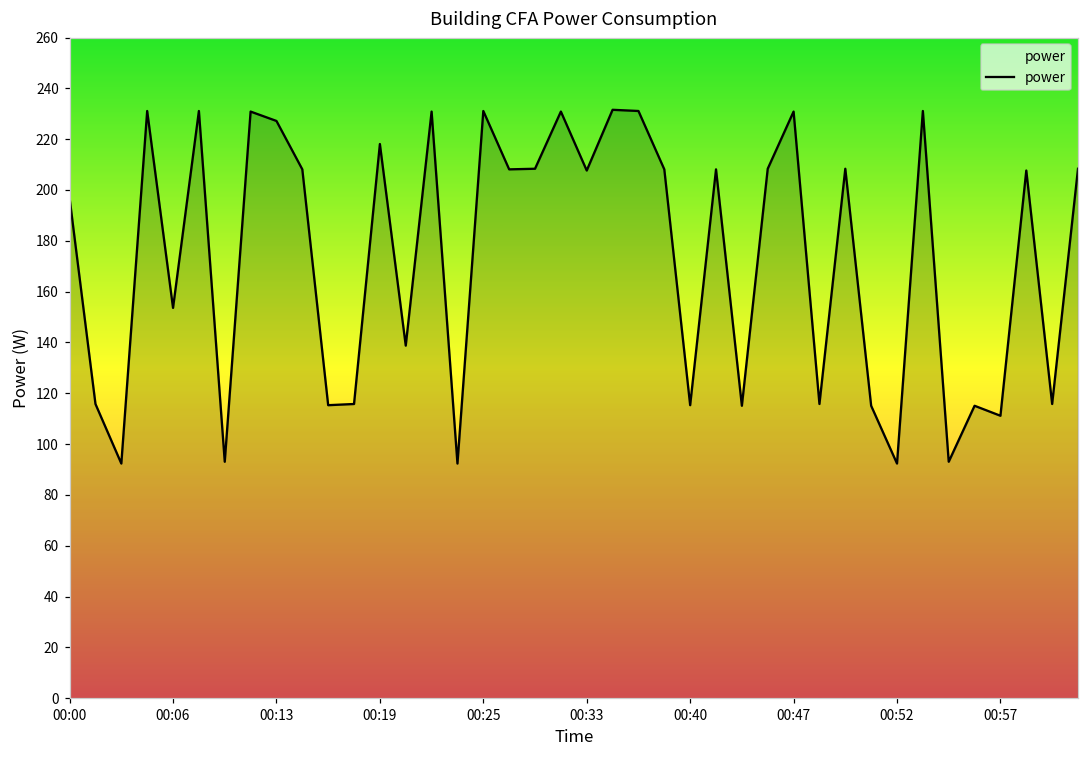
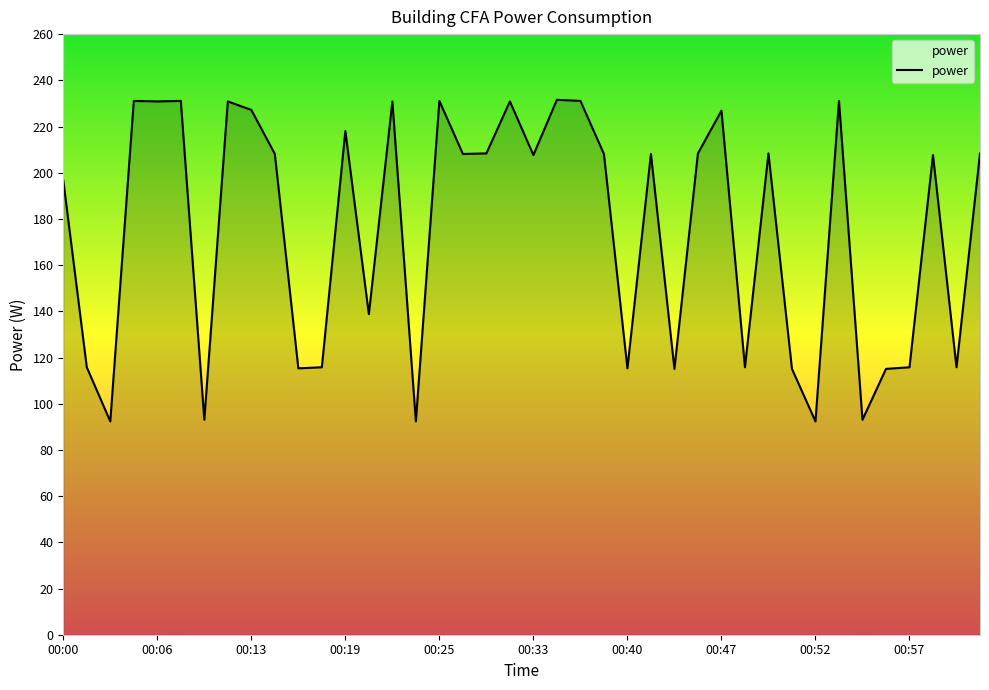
  {
    "00:00": 197,
-   "00:06": 154,
+   "00:06": 231,
    "00:13": 227,
    "00:19": 218,
    "00:25": 231,
    "00:33": 208,
    "00:40": 115,
-   "00:47": 231,
+   "00:47": 227,
    "00:52": 92,
-   "00:57": 111
+   "00:57": 116
  }
